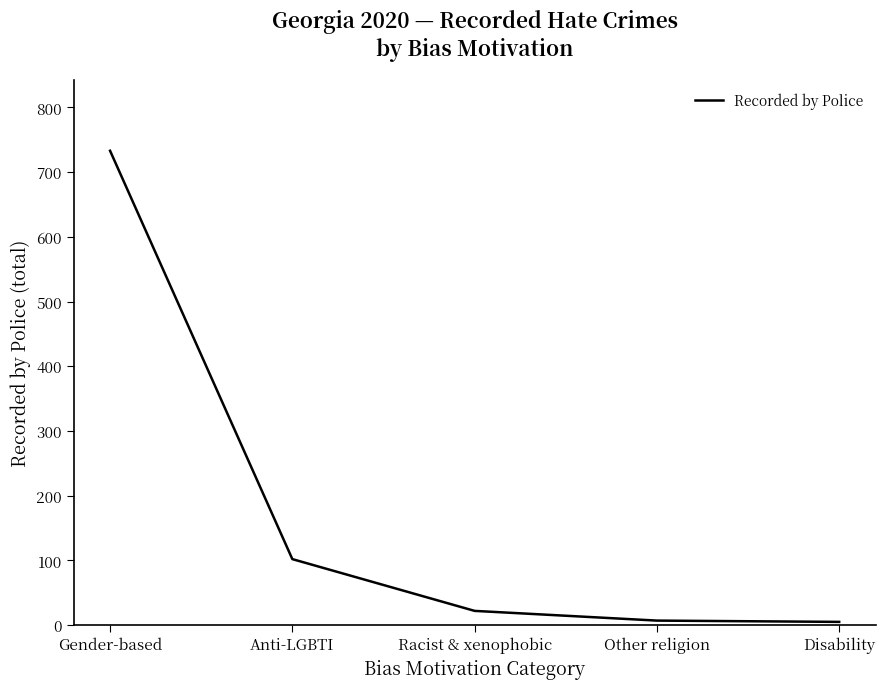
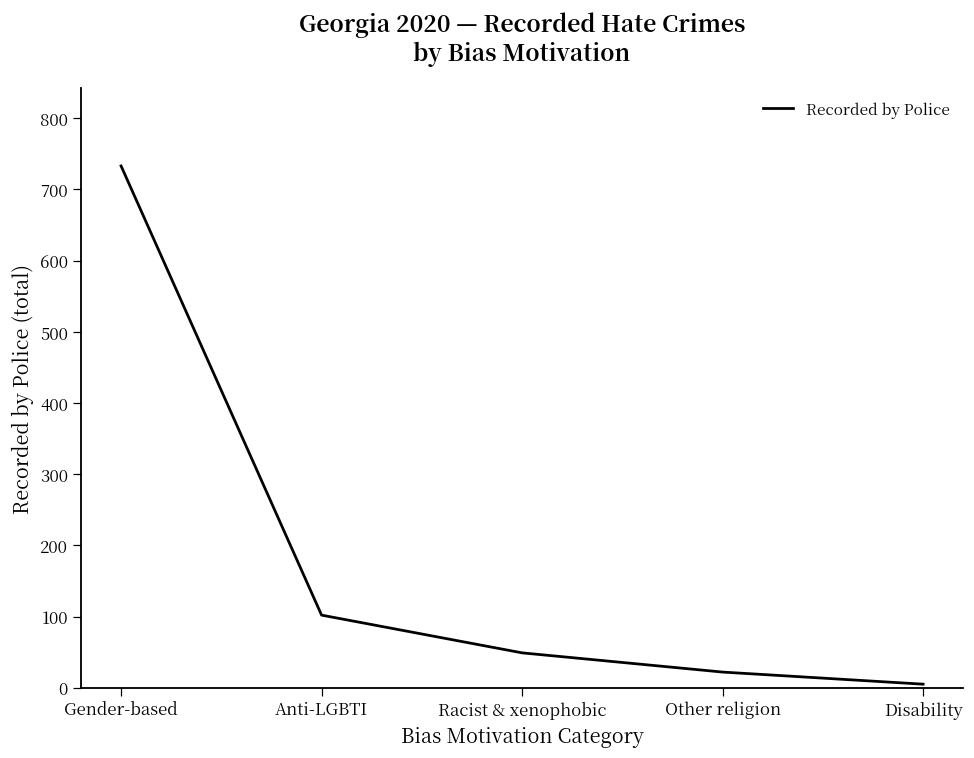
  {
    "Gender-based": 730,
    "Anti-LGBTI": 100,
-   "Racist & xenophobic": 20,
-   "Other religion": 10,
+   "Racist & xenophobic": 50,
+   "Other religion": 20,
    "Disability": 10
  }
